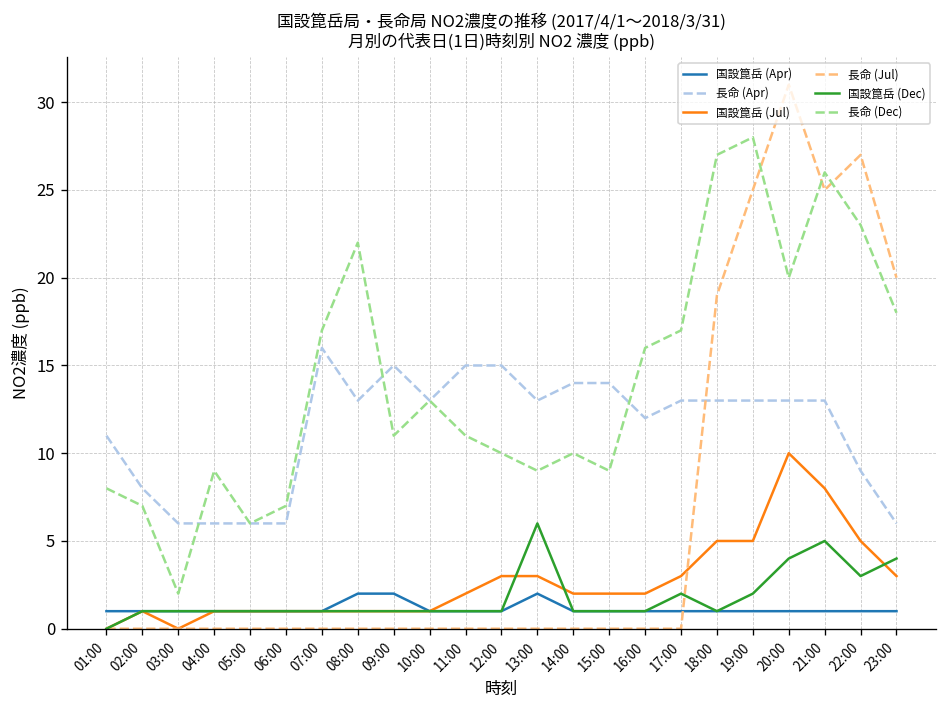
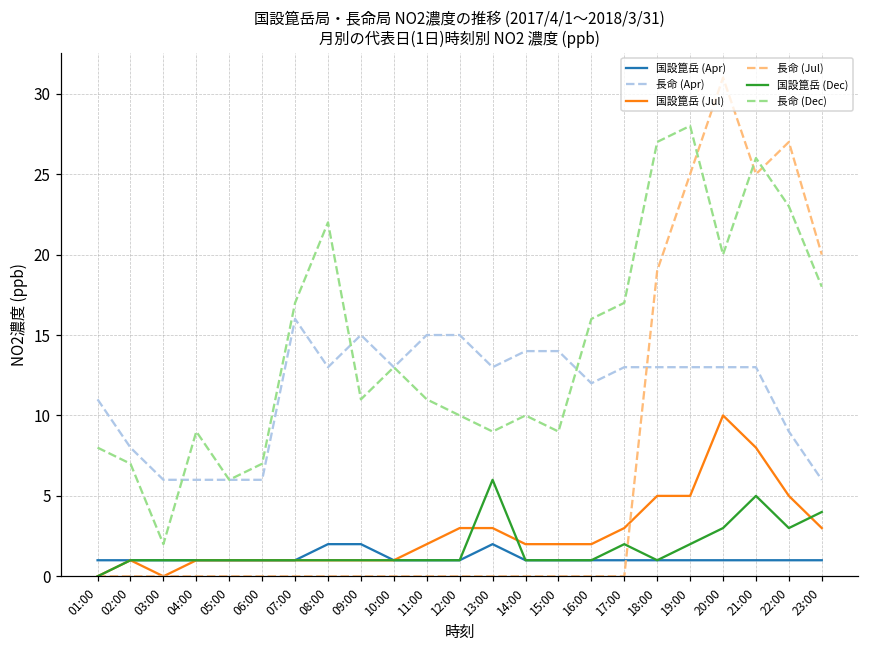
  {
    "国設箟岳 (Apr)": {
      "01:00": 1,
      "08:00": 2,
      "09:00": 2,
      "13:00": 2,
      "17:00": 1,
      "19:00": 1,
      "20:00": 1,
      "21:00": 1,
      "22:00": 1,
      "23:00": 1
    },
    "長命 (Apr)": {
      "01:00": 11,
      "02:00": 8,
      "03:00": 6,
      "04:00": 6,
      "06:00": 6,
      "07:00": 16,
      "08:00": 13,
      "09:00": 15,
      "11:00": 15,
      "12:00": 15,
      "13:00": 13,
      "14:00": 14,
      "15:00": 14,
      "16:00": 12,
      "17:00": 13,
      "18:00": 13,
      "19:00": 13,
      "20:00": 13,
      "21:00": 13,
      "22:00": 9,
      "23:00": 6
    },
    "国設箟岳 (Jul)": {
      "11:00": 2,
      "12:00": 3,
      "13:00": 3,
      "14:00": 2,
      "15:00": 2,
      "16:00": 2,
      "17:00": 3,
      "18:00": 5,
      "19:00": 5,
      "20:00": 10,
      "21:00": 8,
      "22:00": 5,
      "23:00": 3
    },
    "長命 (Jul)": {
      "02:00": 0,
      "04:00": 0,
      "05:00": 0,
      "06:00": 0,
      "07:00": 0,
      "08:00": 0,
      "09:00": 0,
      "10:00": 0,
      "11:00": 0,
      "12:00": 0,
      "13:00": 0,
      "14:00": 0,
      "15:00": 0,
      "16:00": 0,
      "17:00": 0,
      "18:00": 19,
      "19:00": 25,
      "21:00": 25,
      "22:00": 27,
      "23:00": 20
    },
    "国設箟岳 (Dec)": {
      "13:00": 6,
      "17:00": 2,
      "19:00": 2,
-     "20:00": 4,
+     "20:00": 3,
      "21:00": 5,
      "22:00": 3,
      "23:00": 4
    },
    "長命 (Dec)": {
      "01:00": 8,
      "02:00": 7,
      "03:00": 2,
      "04:00": 9,
      "06:00": 7,
      "07:00": 17,
      "08:00": 22,
      "09:00": 11,
      "11:00": 11,
      "12:00": 10,
      "13:00": 9,
      "14:00": 10,
      "15:00": 9,
      "16:00": 16,
      "17:00": 17,
      "18:00": 27,
      "19:00": 28,
      "20:00": 20,
      "21:00": 26,
      "22:00": 23,
      "23:00": 18
    }
  }
